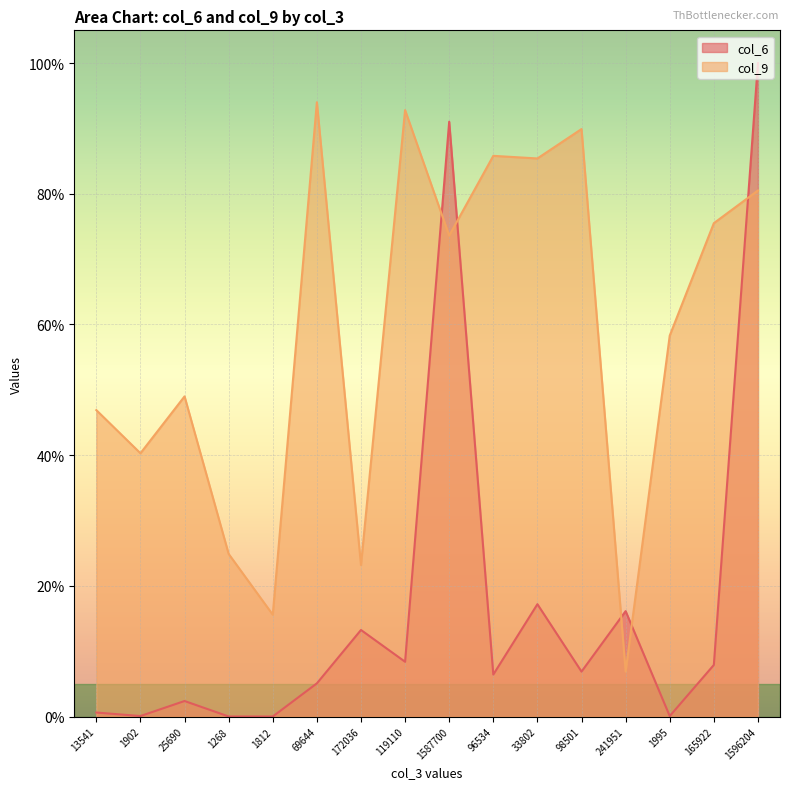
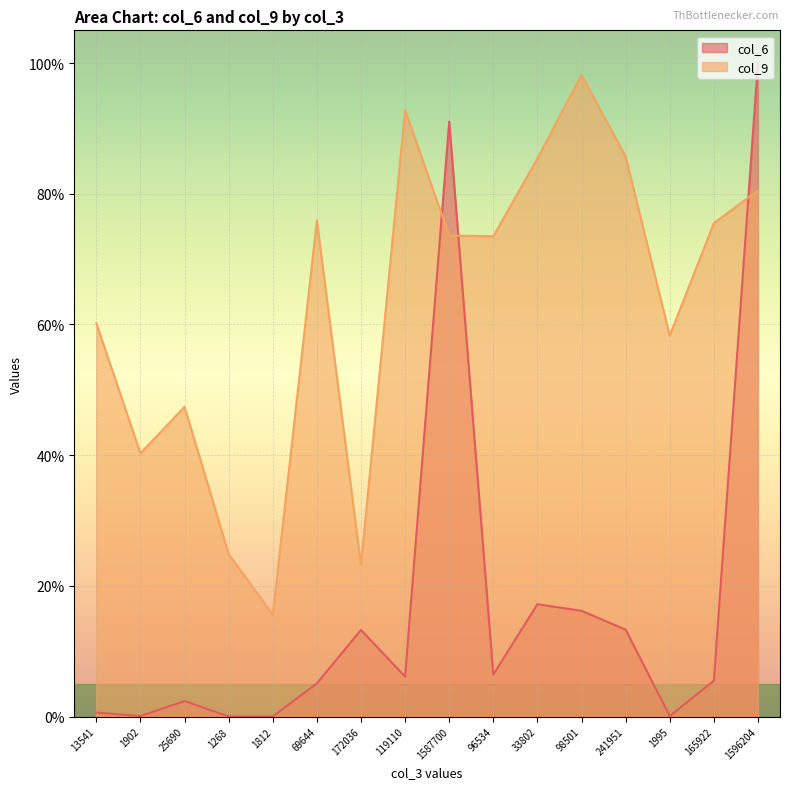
  {
    "col_6": {
      "69644": "5%",
      "172036": "13%",
-     "119110": "8%",
+     "119110": "6%",
      "1587700": "91%",
      "96534": "6%",
      "33802": "17%",
-     "98501": "7%",
-     "241951": "16%",
-     "165922": "8%"
+     "98501": "16%",
+     "241951": "13%",
+     "165922": "6%"
    },
    "col_9": {
-     "13541": "47%",
+     "13541": "60%",
      "1902": "40%",
-     "25690": "49%",
+     "25690": "47%",
      "1268": "25%",
      "1812": "16%",
-     "69644": "94%",
+     "69644": "76%",
      "172036": "23%",
      "119110": "93%",
      "1587700": "74%",
-     "96534": "86%",
+     "96534": "74%",
      "33802": "85%",
-     "98501": "90%",
-     "241951": "7%",
+     "98501": "98%",
+     "241951": "86%",
      "1995": "58%",
      "165922": "76%",
      "1596204": "81%"
    }
  }
